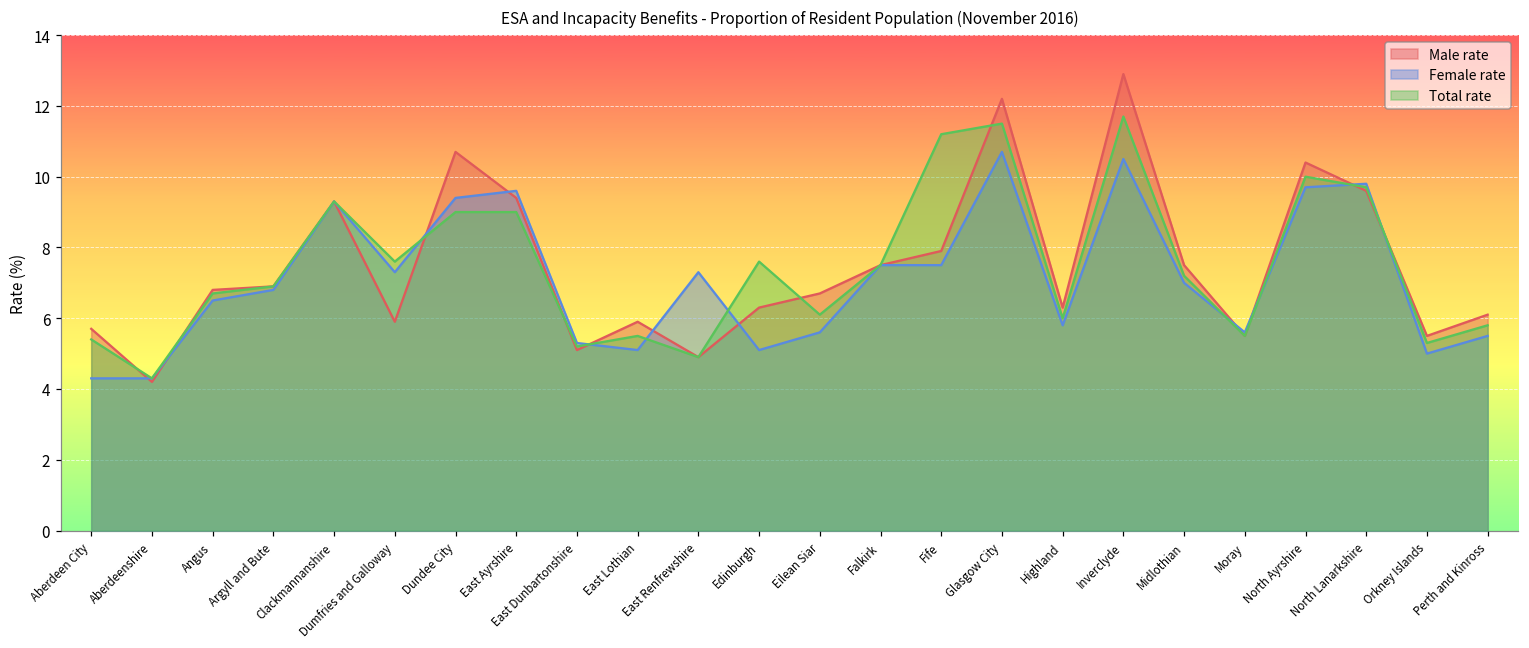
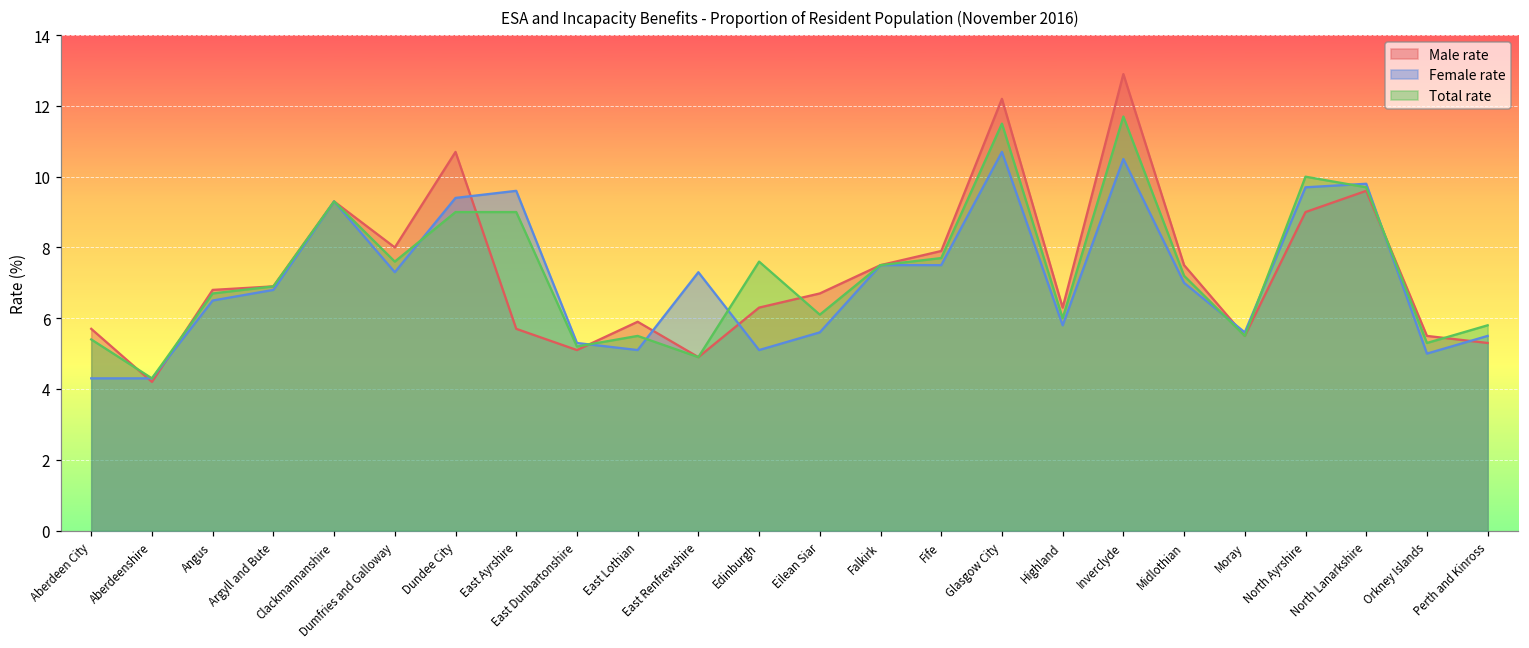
  {
    "Male rate": {
      "Aberdeen City": 5.7,
      "Aberdeenshire": 4.2,
      "Angus": 6.8,
-     "Dumfries and Galloway": 5.9,
+     "Dumfries and Galloway": 8.0,
      "Dundee City": 10.7,
-     "East Ayrshire": 9.4,
+     "East Ayrshire": 5.7,
      "East Dunbartonshire": 5.1,
      "East Lothian": 5.9,
      "Edinburgh": 6.3,
      "Eilean Siar": 6.7,
      "Fife": 7.9,
      "Glasgow City": 12.2,
      "Highland": 6.3,
      "Inverclyde": 12.9,
      "Midlothian": 7.5,
-     "North Ayrshire": 10.4,
+     "North Ayrshire": 9.0,
      "North Lanarkshire": 9.6,
      "Orkney Islands": 5.5,
-     "Perth and Kinross": 6.1
+     "Perth and Kinross": 5.3
    },
    "Female rate": {
      "Aberdeen City": 4.3,
      "Angus": 6.5,
      "Argyll and Bute": 6.8,
      "Dumfries and Galloway": 7.3,
      "Dundee City": 9.4,
      "East Ayrshire": 9.6,
      "East Dunbartonshire": 5.3,
      "East Lothian": 5.1,
      "East Renfrewshire": 7.3,
      "Edinburgh": 5.1,
      "Eilean Siar": 5.6,
      "Fife": 7.5,
      "Glasgow City": 10.7,
      "Highland": 5.8,
      "Inverclyde": 10.5,
      "Midlothian": 7.0,
      "Moray": 5.6,
      "North Ayrshire": 9.7,
      "North Lanarkshire": 9.8,
      "Orkney Islands": 5.0,
      "Perth and Kinross": 5.5
    },
    "Total rate": {
      "Aberdeen City": 5.4,
      "Angus": 6.7,
      "Dumfries and Galloway": 7.6,
      "Dundee City": 9.0,
      "East Ayrshire": 9.0,
      "East Dunbartonshire": 5.2,
      "East Lothian": 5.5,
      "Edinburgh": 7.6,
      "Eilean Siar": 6.1,
-     "Fife": 11.2,
+     "Fife": 7.7,
      "Glasgow City": 11.5,
      "Highland": 6.0,
      "Inverclyde": 11.7,
      "Midlothian": 7.2,
      "North Ayrshire": 10.0,
      "North Lanarkshire": 9.7,
      "Orkney Islands": 5.3,
      "Perth and Kinross": 5.8
    }
  }
